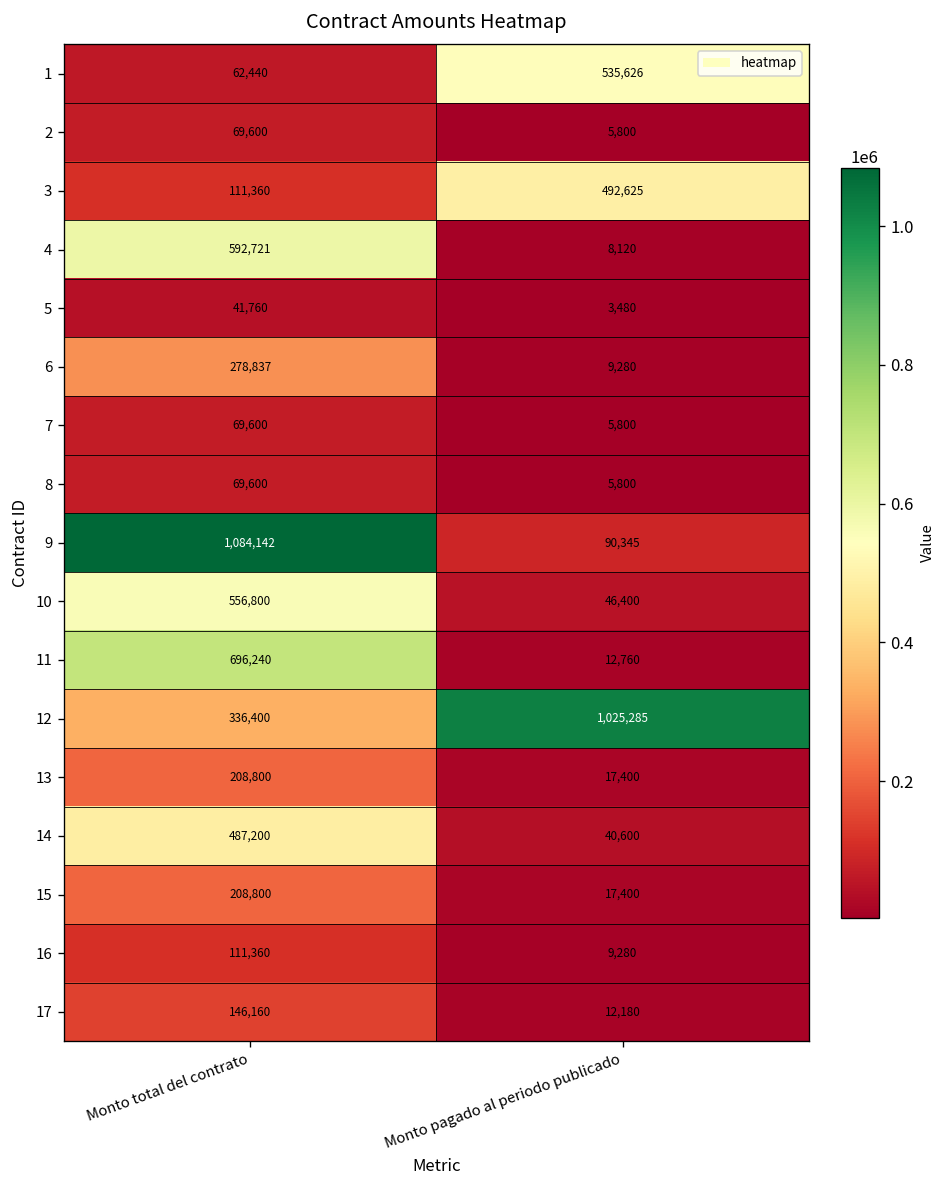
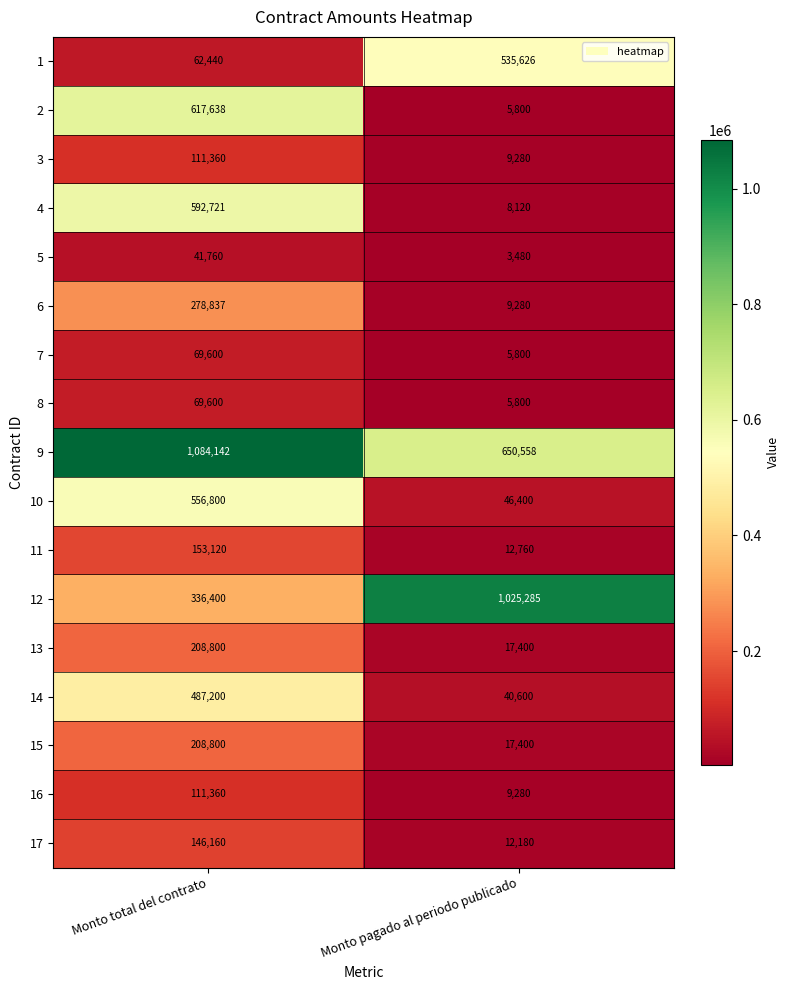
  {
    "1": {
      "Monto total del contrato": "62,440",
      "Monto pagado al periodo publicado": "535,626"
    },
    "2": {
-     "Monto total del contrato": "69,600",
+     "Monto total del contrato": "617,638",
      "Monto pagado al periodo publicado": "5,800"
    },
    "3": {
      "Monto total del contrato": "111,360",
-     "Monto pagado al periodo publicado": "492,625"
+     "Monto pagado al periodo publicado": "9,280"
    },
    "4": {
      "Monto total del contrato": "592,721",
      "Monto pagado al periodo publicado": "8,120"
    },
    "5": {
      "Monto total del contrato": "41,760",
      "Monto pagado al periodo publicado": "3,480"
    },
    "6": {
      "Monto total del contrato": "278,837",
      "Monto pagado al periodo publicado": "9,280"
    },
    "7": {
      "Monto total del contrato": "69,600",
      "Monto pagado al periodo publicado": "5,800"
    },
    "8": {
      "Monto total del contrato": "69,600",
      "Monto pagado al periodo publicado": "5,800"
    },
    "9": {
      "Monto total del contrato": "1,084,142",
-     "Monto pagado al periodo publicado": "90,345"
+     "Monto pagado al periodo publicado": "650,558"
    },
    "10": {
      "Monto total del contrato": "556,800",
      "Monto pagado al periodo publicado": "46,400"
    },
    "11": {
-     "Monto total del contrato": "696,240",
+     "Monto total del contrato": "153,120",
      "Monto pagado al periodo publicado": "12,760"
    },
    "12": {
      "Monto total del contrato": "336,400",
      "Monto pagado al periodo publicado": "1,025,285"
    },
    "13": {
      "Monto total del contrato": "208,800",
      "Monto pagado al periodo publicado": "17,400"
    },
    "14": {
      "Monto total del contrato": "487,200",
      "Monto pagado al periodo publicado": "40,600"
    },
    "15": {
      "Monto total del contrato": "208,800",
      "Monto pagado al periodo publicado": "17,400"
    },
    "16": {
      "Monto total del contrato": "111,360",
      "Monto pagado al periodo publicado": "9,280"
    },
    "17": {
      "Monto total del contrato": "146,160",
      "Monto pagado al periodo publicado": "12,180"
    }
  }
